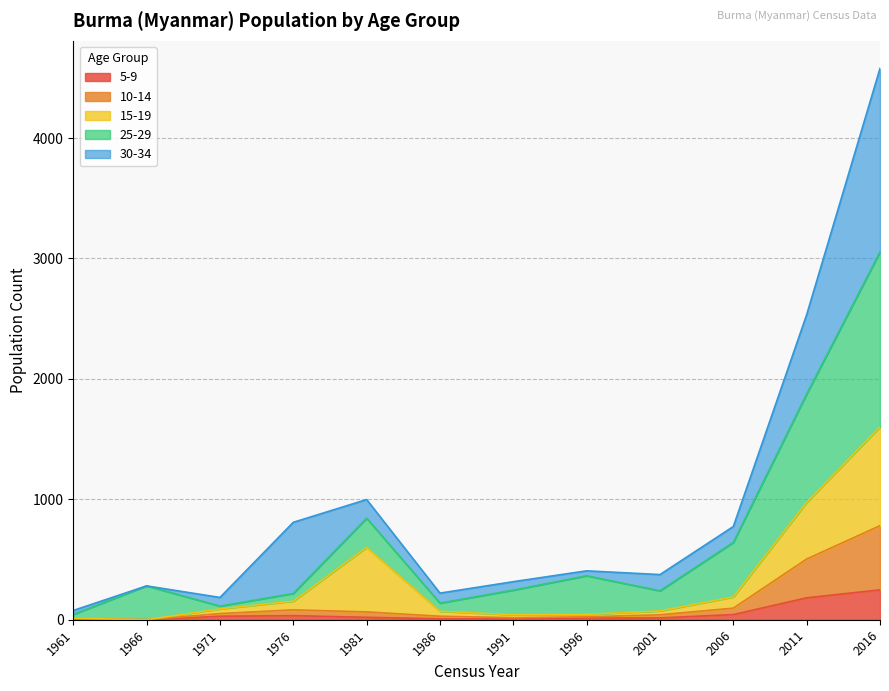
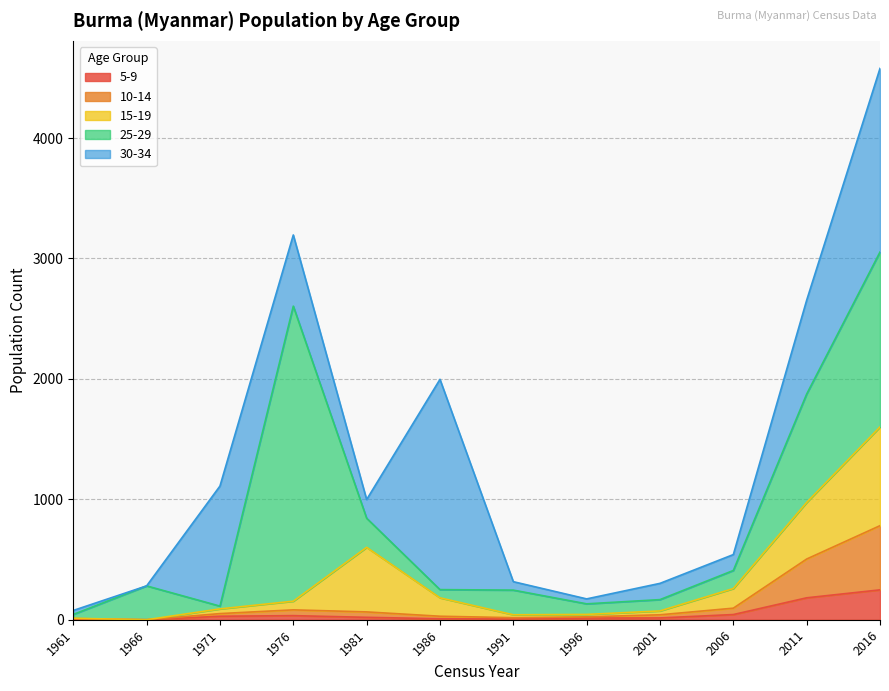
  {
    "15-19": {
      "1971": 40,
      "1976": 70,
      "1981": 540,
-     "1986": 40,
+     "1986": 150,
      "1991": 20,
      "2001": 30,
-     "2006": 90,
+     "2006": 160,
      "2011": 470,
      "2016": 820
    },
    "25-29": {
      "1961": 30,
      "1971": 20,
-     "1976": 60,
+     "1976": 2450,
      "1981": 240,
      "1986": 70,
      "1991": 210,
-     "1996": 320,
-     "2001": 170,
-     "2006": 450,
+     "1996": 90,
+     "2001": 90,
+     "2006": 150,
      "2011": 900,
      "2016": 1450
    },
    "30-34": {
      "1961": 30,
-     "1971": 70,
+     "1971": 1000,
      "1976": 590,
      "1981": 160,
-     "1986": 80,
+     "1986": 1750,
      "1991": 70,
      "1996": 40,
      "2001": 140,
      "2006": 130,
-     "2011": 660,
+     "2011": 780,
      "2016": 1530
    }
  }
